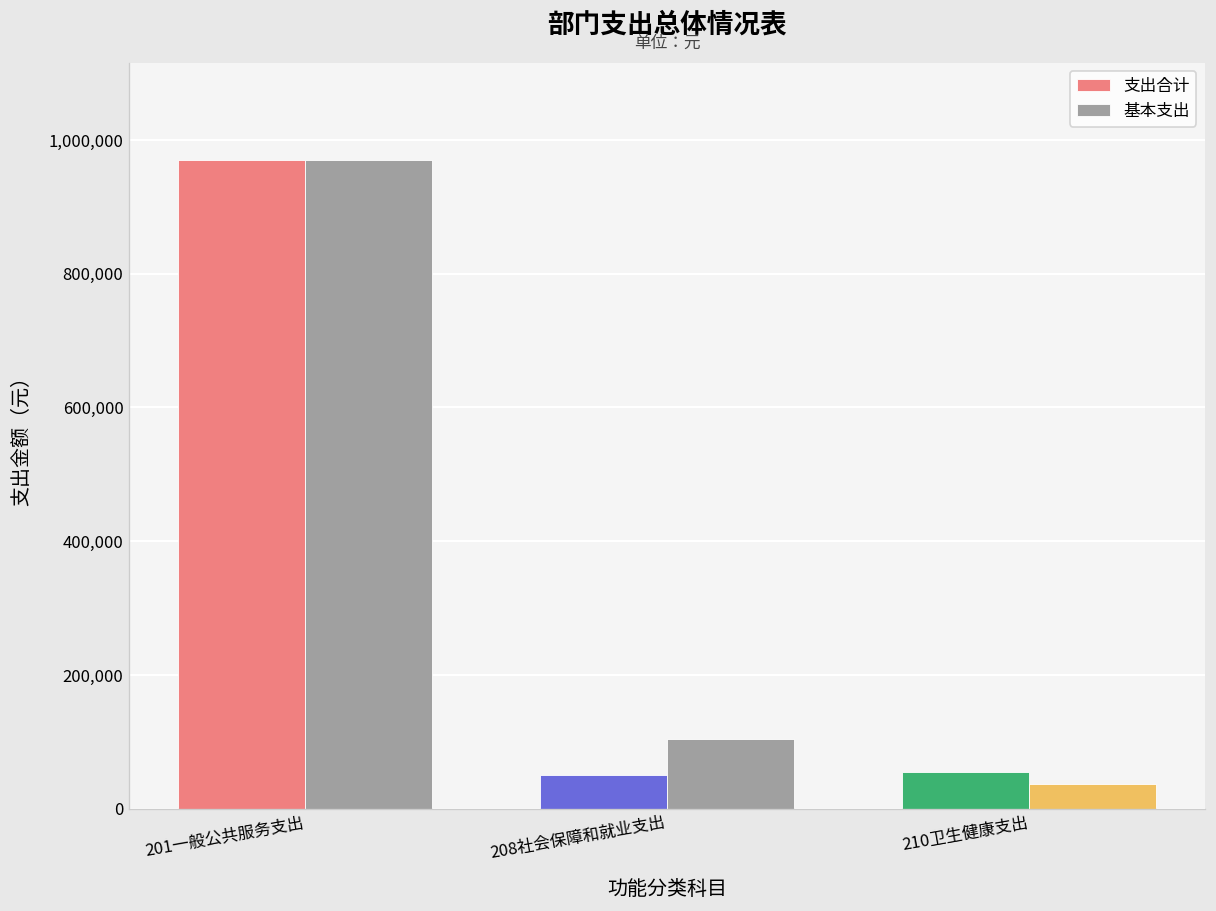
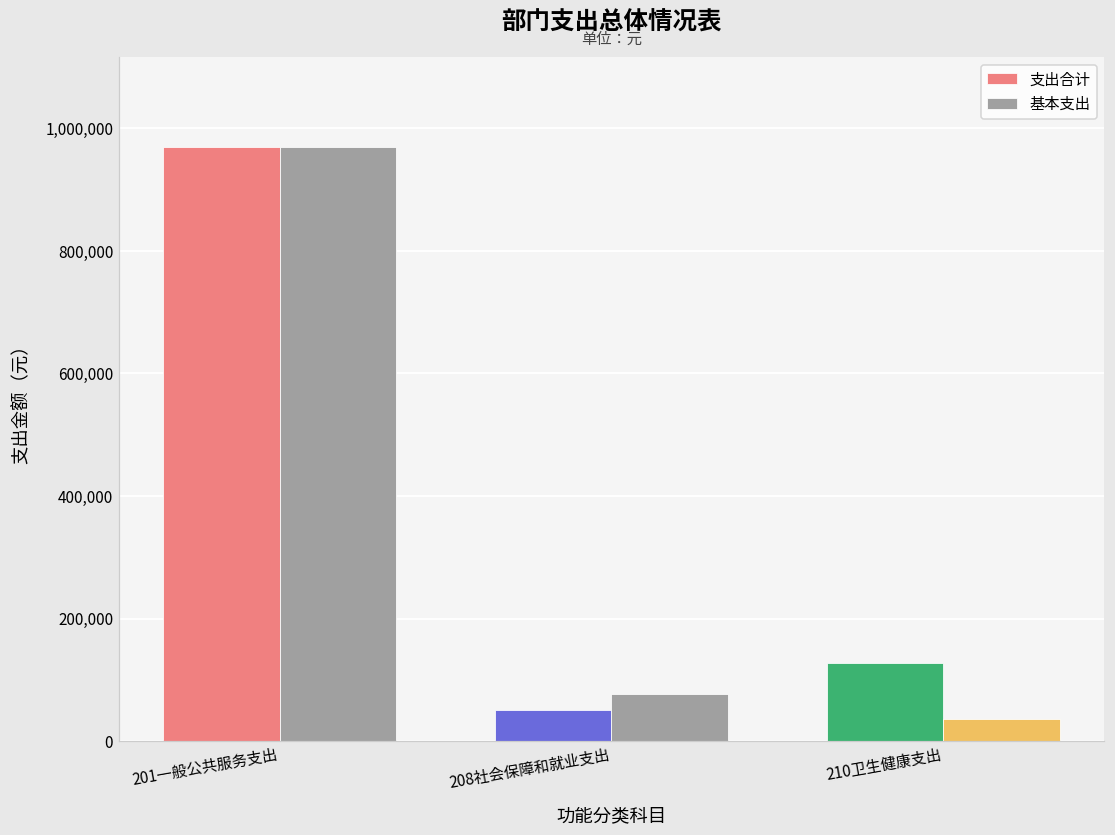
  {
    "支出合计": {
      "201一般公共服务支出": "970,000",
      "208社会保障和就业支出": "50,000",
-     "210卫生健康支出": "50,000"
+     "210卫生健康支出": "130,000"
    },
    "基本支出": {
      "201一般公共服务支出": "970,000",
-     "208社会保障和就业支出": "100,000",
+     "208社会保障和就业支出": "80,000",
      "210卫生健康支出": "40,000"
    }
  }
